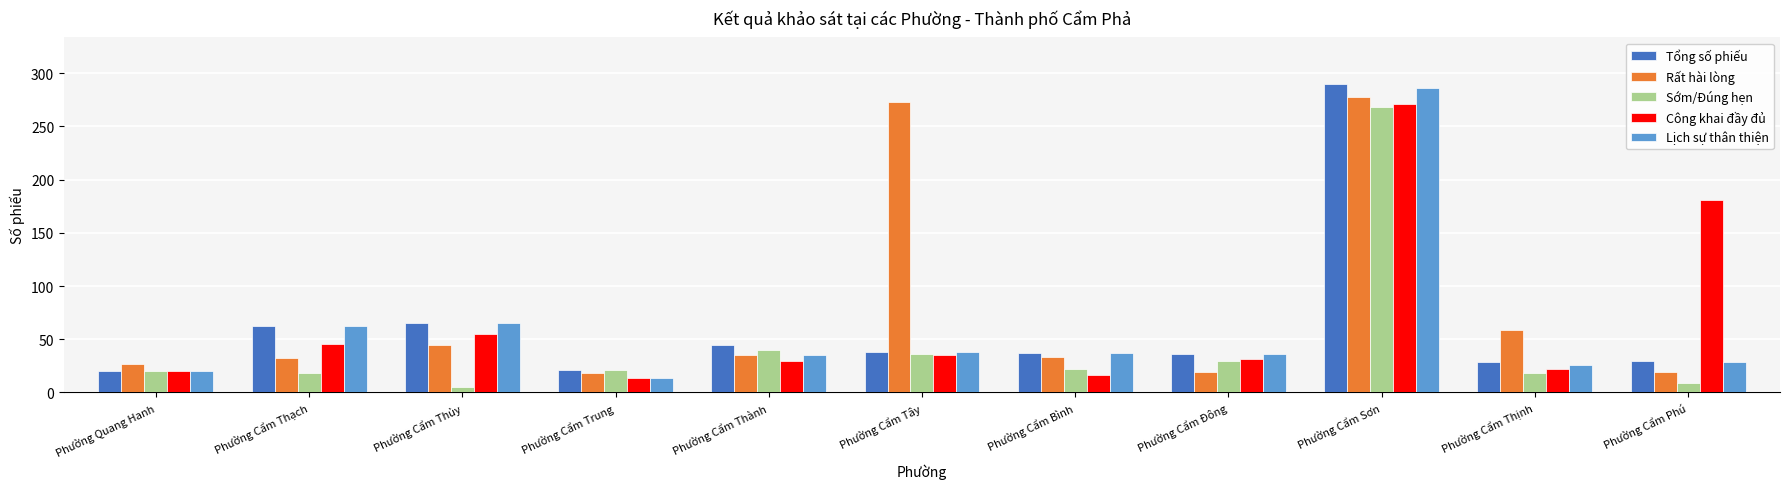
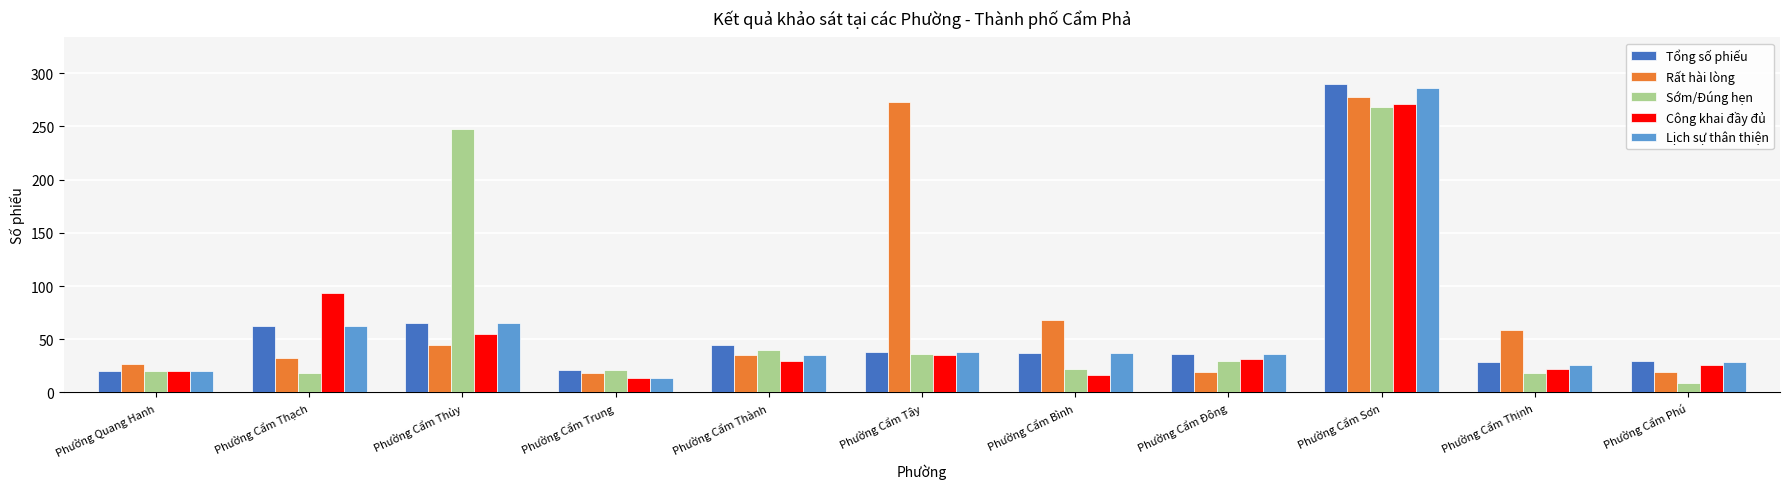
  {
    "Rất hài lòng": {
      "Phường Quang Hanh": 27,
      "Phường Cẩm Thạch": 32,
      "Phường Cẩm Thủy": 45,
      "Phường Cẩm Trung": 18,
      "Phường Cẩm Thành": 35,
      "Phường Cẩm Tây": 273,
-     "Phường Cẩm Bình": 33,
+     "Phường Cẩm Bình": 68,
      "Phường Cẩm Đông": 19,
      "Phường Cẩm Sơn": 278,
      "Phường Cẩm Thịnh": 59,
      "Phường Cẩm Phú": 19
    },
    "Sớm/Đúng hẹn": {
      "Phường Quang Hanh": 20,
      "Phường Cẩm Thạch": 18,
-     "Phường Cẩm Thủy": 5,
+     "Phường Cẩm Thủy": 248,
      "Phường Cẩm Trung": 21,
      "Phường Cẩm Thành": 40,
      "Phường Cẩm Tây": 36,
      "Phường Cẩm Bình": 22,
      "Phường Cẩm Đông": 30,
      "Phường Cẩm Sơn": 268,
      "Phường Cẩm Thịnh": 18,
      "Phường Cẩm Phú": 9
    },
    "Công khai đầy đủ": {
      "Phường Quang Hanh": 20,
-     "Phường Cẩm Thạch": 46,
+     "Phường Cẩm Thạch": 93,
      "Phường Cẩm Thủy": 55,
      "Phường Cẩm Trung": 14,
      "Phường Cẩm Thành": 30,
      "Phường Cẩm Tây": 35,
      "Phường Cẩm Bình": 16,
      "Phường Cẩm Đông": 31,
      "Phường Cẩm Sơn": 271,
      "Phường Cẩm Thịnh": 22,
-     "Phường Cẩm Phú": 181
+     "Phường Cẩm Phú": 26
    }
  }
